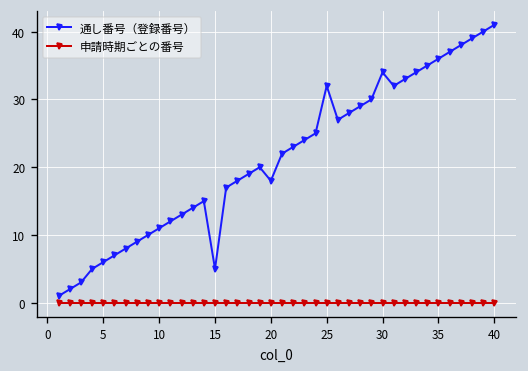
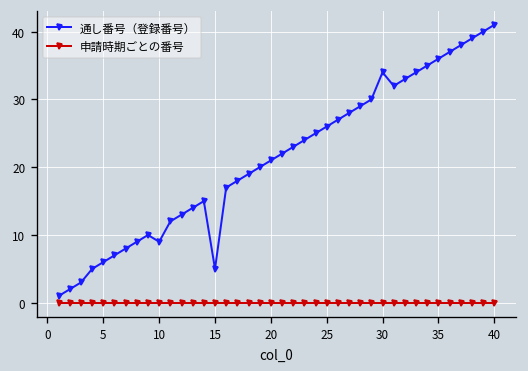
  {
    "通し番号（登録番号）": {
      "5": 6,
-     "10": 11,
+     "10": 9,
      "15": 5,
-     "20": 18,
-     "25": 32,
+     "20": 21,
+     "25": 26,
      "30": 34,
      "35": 36,
      "40": 41
    },
    "申請時期ごとの番号": {
      "5": 0,
      "10": 0,
      "15": 0,
      "20": 0,
      "25": 0,
      "30": 0,
      "35": 0,
      "40": 0
    }
  }
